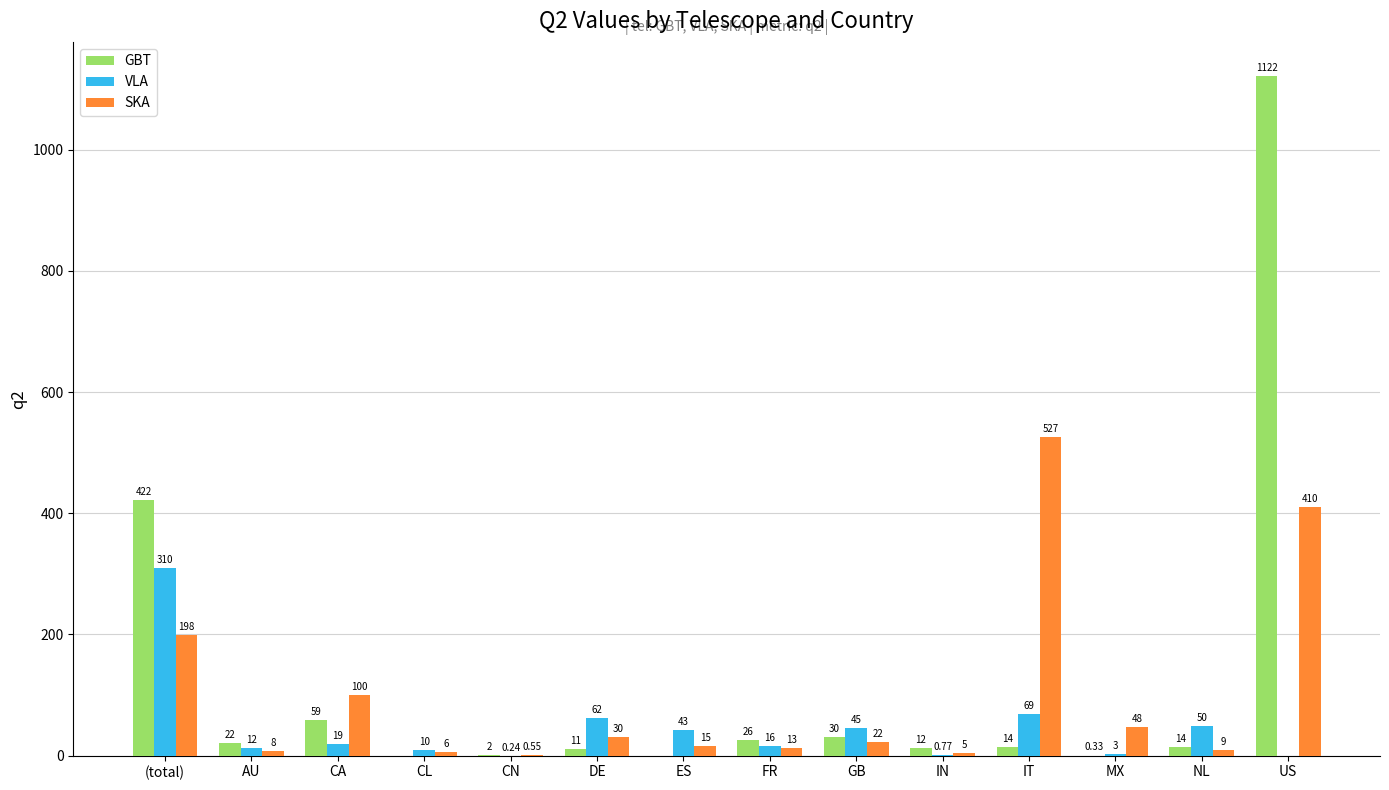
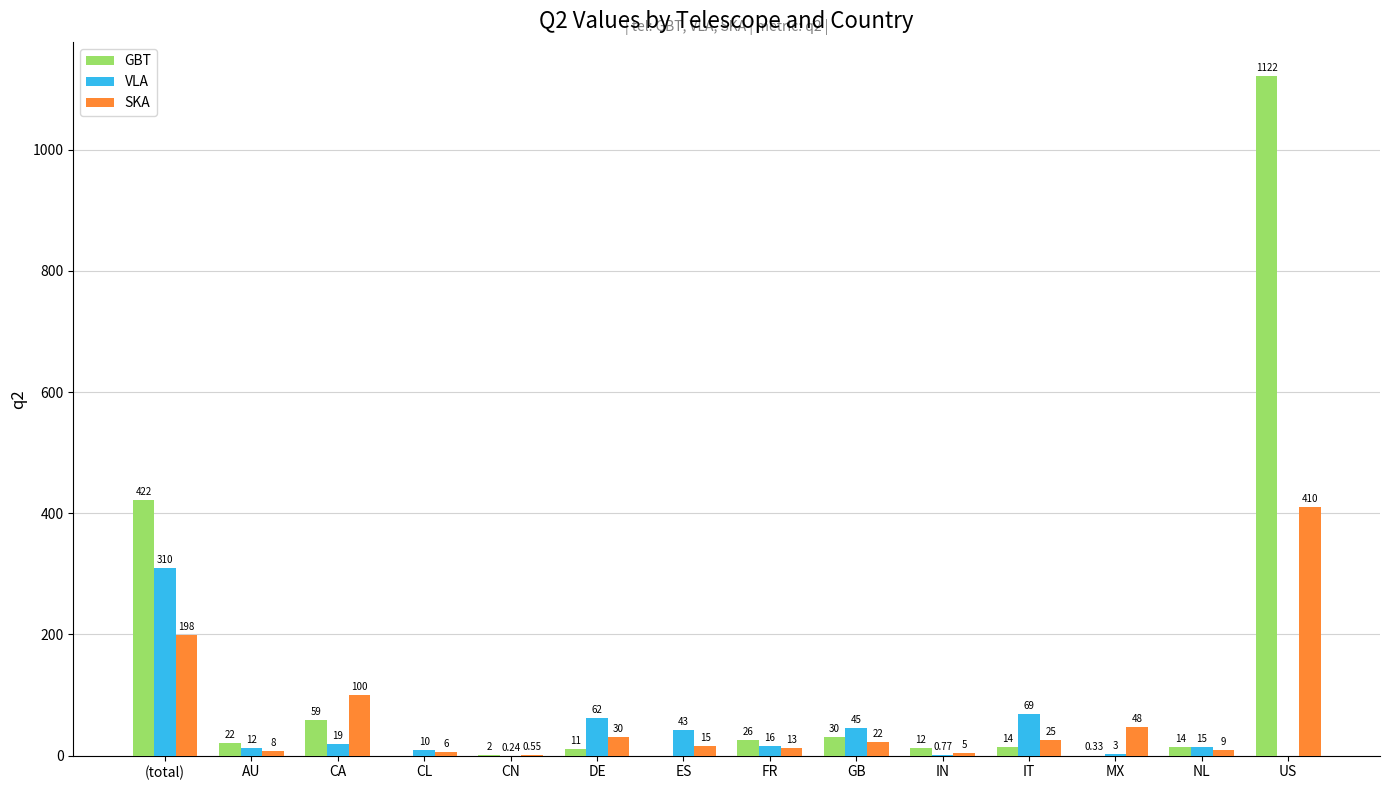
  {
    "GBT": {
      "(total)": 422,
      "AU": 22,
      "CA": 59,
      "CN": 2,
      "DE": 11,
      "FR": 26,
      "GB": 30,
      "IN": 12,
      "IT": 14,
      "MX": 0.33,
      "NL": 14,
      "US": 1122
    },
    "VLA": {
      "(total)": 310,
      "AU": 12,
      "CA": 19,
      "CL": 10,
      "CN": 0.24,
      "DE": 62,
      "ES": 43,
      "FR": 16,
      "GB": 45,
      "IN": 0.77,
      "IT": 69,
      "MX": 3,
-     "NL": 50
+     "NL": 15
    },
    "SKA": {
      "(total)": 198,
      "AU": 8,
      "CA": 100,
      "CL": 6,
      "CN": 0.55,
      "DE": 30,
      "ES": 15,
      "FR": 13,
      "GB": 22,
      "IN": 5,
-     "IT": 527,
+     "IT": 25,
      "MX": 48,
      "NL": 9,
      "US": 410
    }
  }
